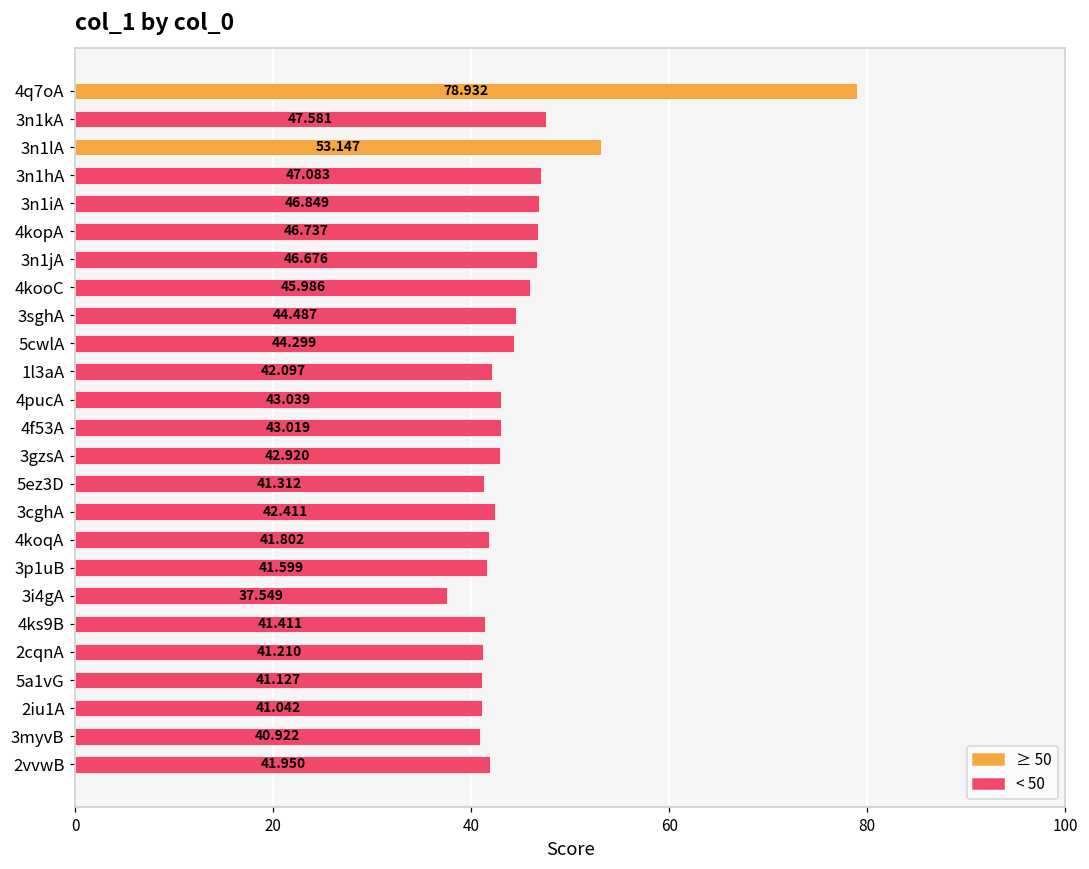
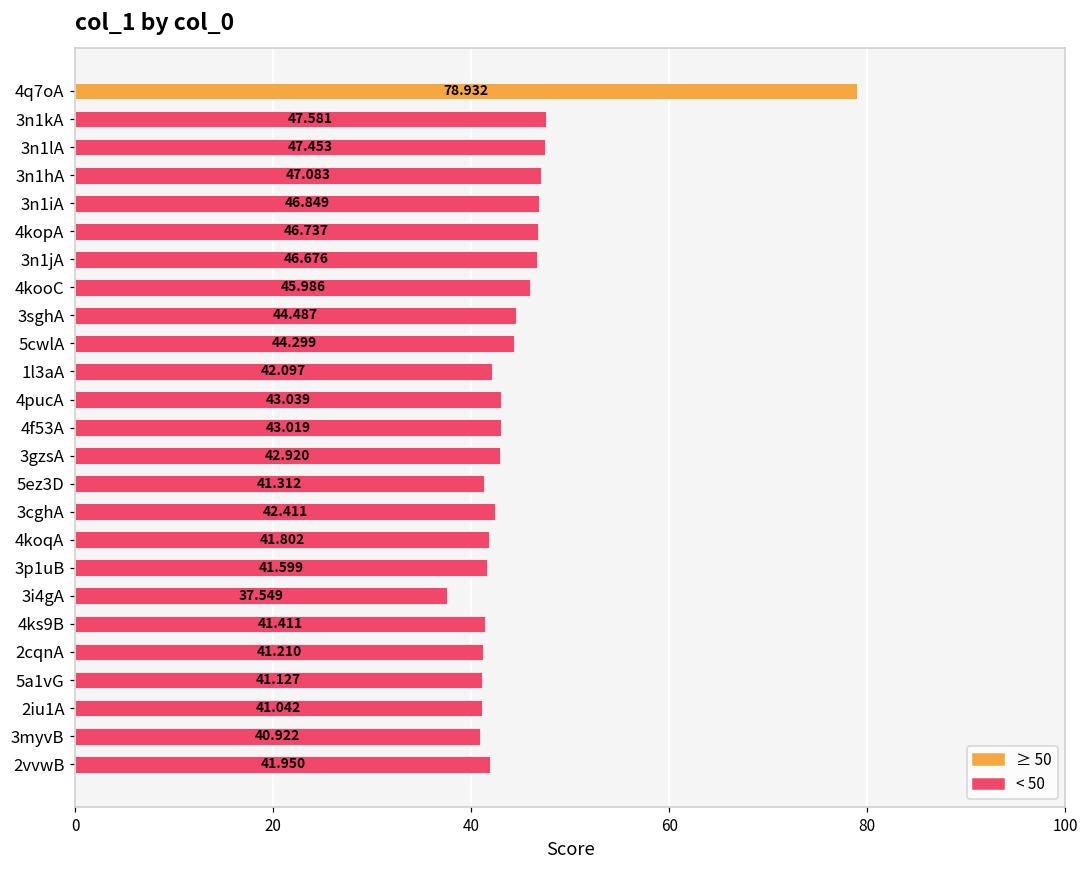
  {
    "4q7oA": 78.932,
    "3n1kA": 47.581,
-   "3n1lA": 53.147,
+   "3n1lA": 47.453,
    "3n1hA": 47.083,
    "3n1iA": 46.849,
    "4kopA": 46.737,
    "3n1jA": 46.676,
    "4kooC": 45.986,
    "3sghA": 44.487,
    "5cwlA": 44.299,
    "1l3aA": 42.097,
    "4pucA": 43.039,
    "4f53A": 43.019,
    "3gzsA": 42.920,
    "5ez3D": 41.312,
    "3cghA": 42.411,
    "4koqA": 41.802,
    "3p1uB": 41.599,
    "3i4gA": 37.549,
    "4ks9B": 41.411,
    "2cqnA": 41.210,
    "5a1vG": 41.127,
    "2iu1A": 41.042,
    "3myvB": 40.922,
    "2vvwB": 41.950
  }
